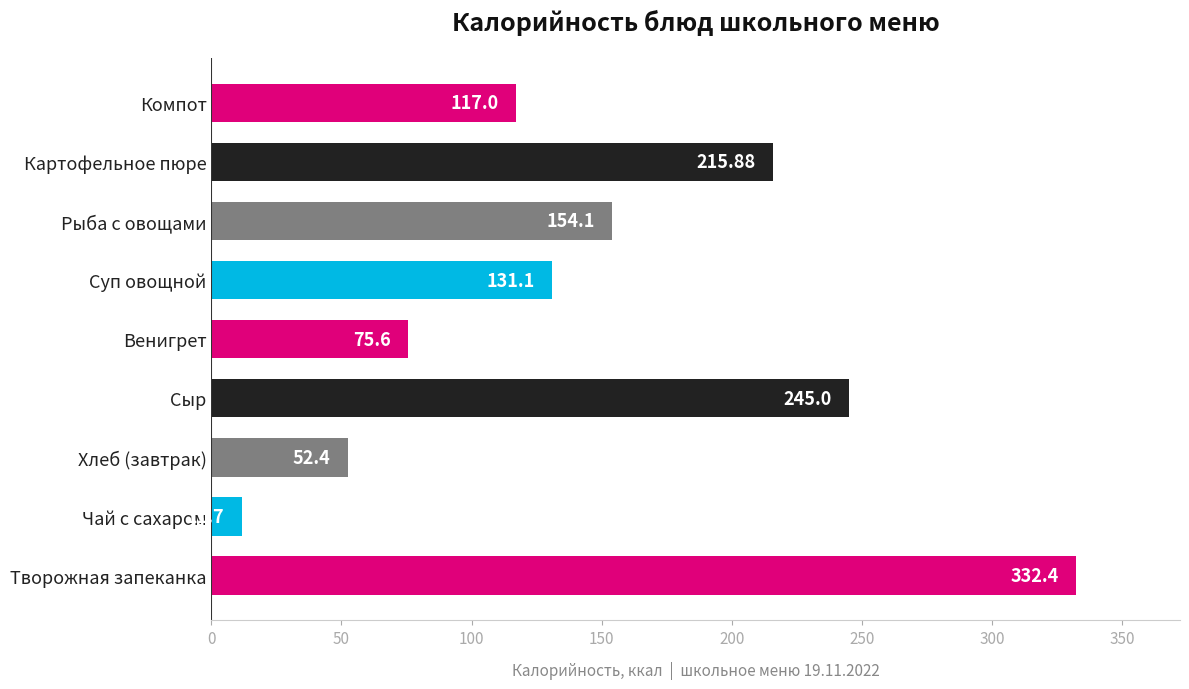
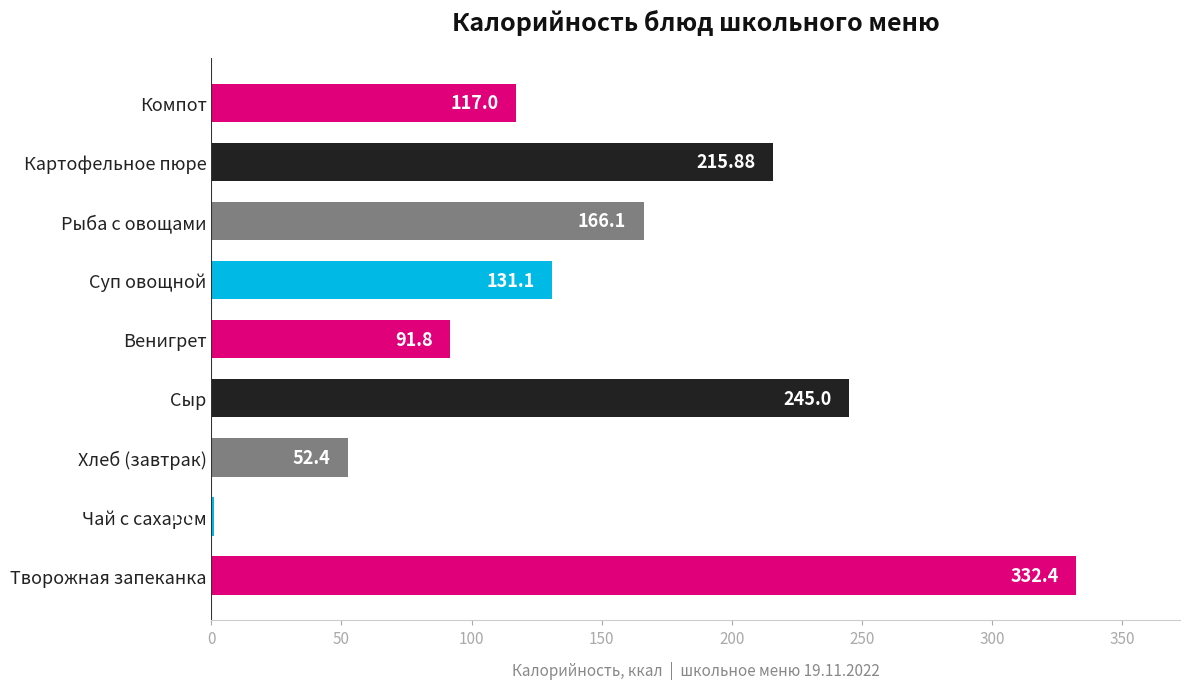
  {
    "Компот": 117.0,
    "Картофельное пюре": 215.88,
-   "Рыба с овощами": 154.1,
+   "Рыба с овощами": 166.1,
    "Суп овощной": 131.1,
-   "Венигрет": 75.6,
+   "Венигрет": 91.8,
    "Сыр": 245.0,
    "Хлеб (завтрак)": 52.4,
-   "Чай с сахаром": 12,
+   "Чай с сахаром": 1,
    "Творожная запеканка": 332.4
  }
